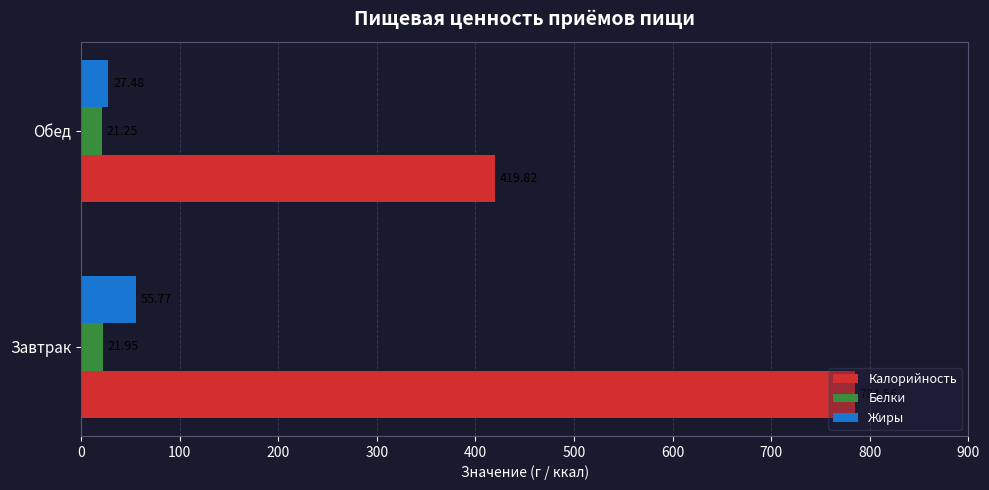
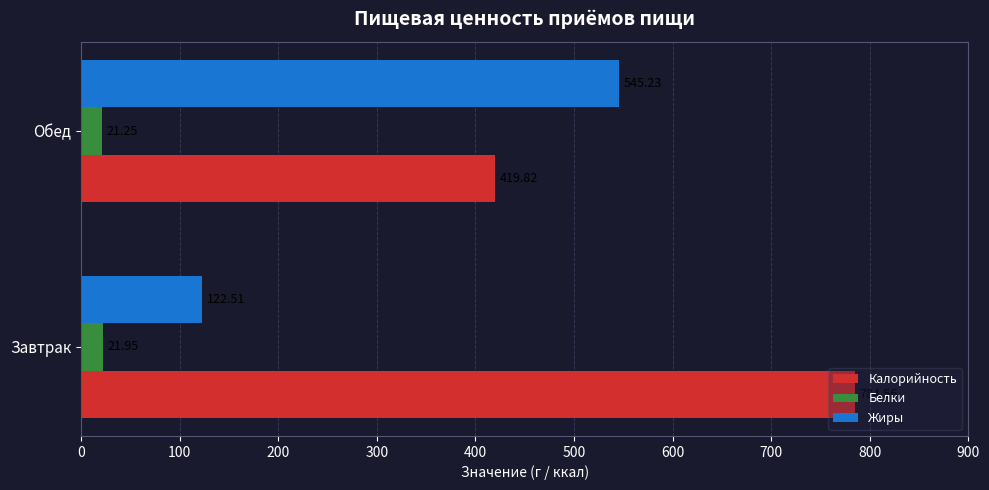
  {
    "Калорийность": {
      "Обед": 420
    },
    "Белки": {
      "Обед": 20,
      "Завтрак": 20
    },
    "Жиры": {
-     "Обед": 30,
-     "Завтрак": 60
+     "Обед": 550,
+     "Завтрак": 120
    }
  }
